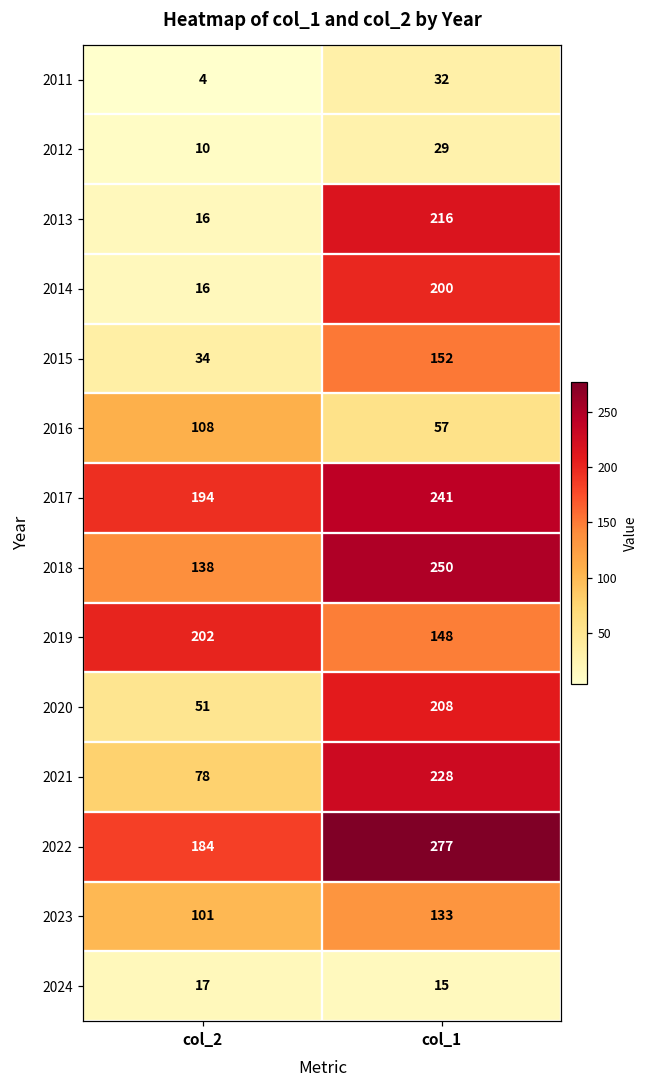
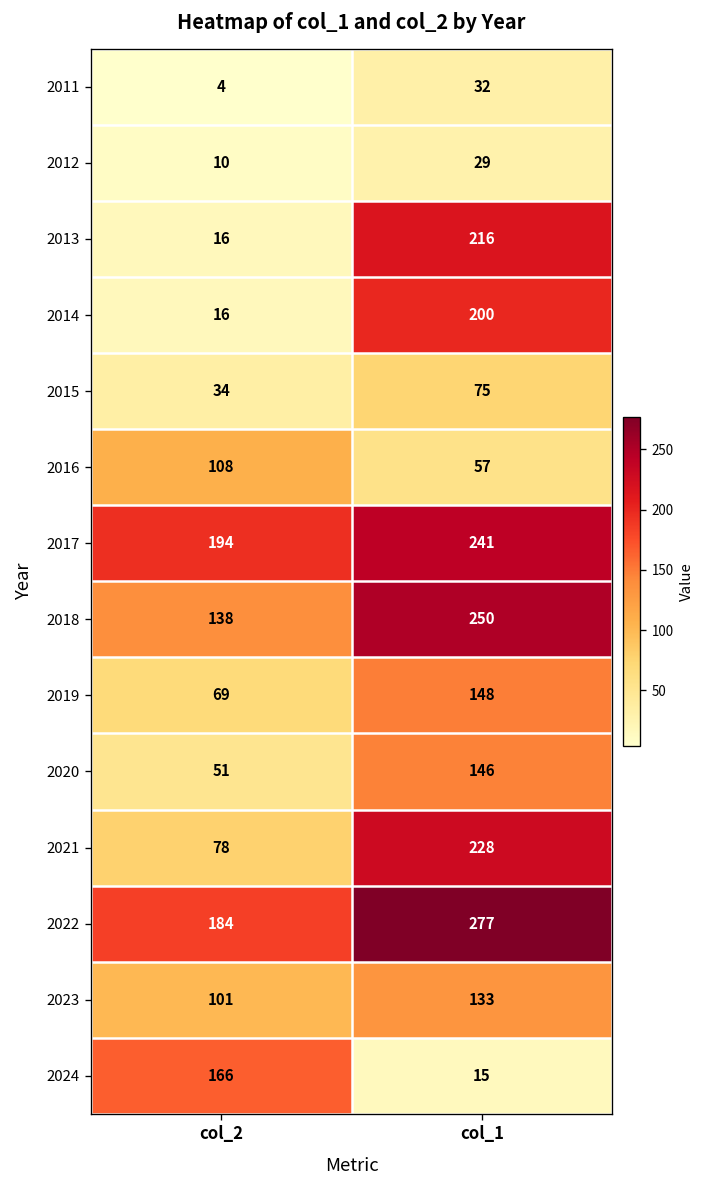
  {
    "2011": {
      "col_2": 4,
      "col_1": 32
    },
    "2012": {
      "col_2": 10,
      "col_1": 29
    },
    "2013": {
      "col_2": 16,
      "col_1": 216
    },
    "2014": {
      "col_2": 16,
      "col_1": 200
    },
    "2015": {
      "col_2": 34,
-     "col_1": 152
+     "col_1": 75
    },
    "2016": {
      "col_2": 108,
      "col_1": 57
    },
    "2017": {
      "col_2": 194,
      "col_1": 241
    },
    "2018": {
      "col_2": 138,
      "col_1": 250
    },
    "2019": {
-     "col_2": 202,
+     "col_2": 69,
      "col_1": 148
    },
    "2020": {
      "col_2": 51,
-     "col_1": 208
+     "col_1": 146
    },
    "2021": {
      "col_2": 78,
      "col_1": 228
    },
    "2022": {
      "col_2": 184,
      "col_1": 277
    },
    "2023": {
      "col_2": 101,
      "col_1": 133
    },
    "2024": {
-     "col_2": 17,
+     "col_2": 166,
      "col_1": 15
    }
  }
